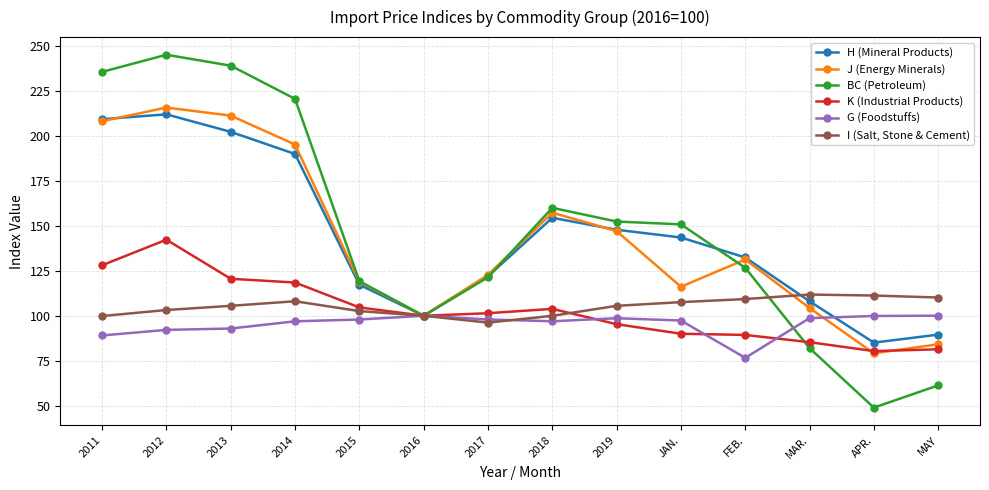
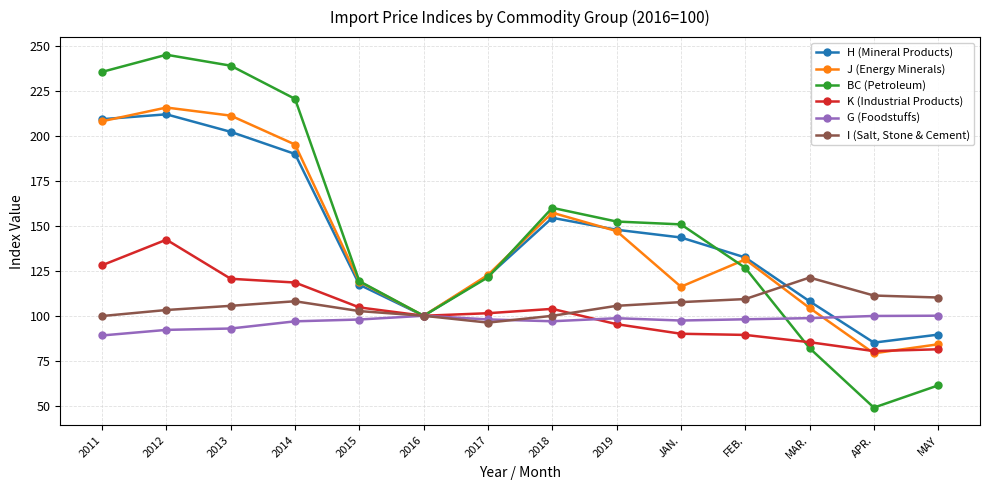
  {
    "H (Mineral Products)": {
      "2012": 212,
      "2013": 202,
      "2014": 190,
      "2015": 117,
      "2018": 154,
      "JAN.": 143,
      "MAR.": 108,
      "APR.": 85,
      "MAY": 90
    },
    "J (Energy Minerals)": {
      "2012": 216,
      "2013": 211,
      "2014": 195,
      "2018": 157,
      "JAN.": 116,
      "MAR.": 104,
      "MAY": 84
    },
    "BC (Petroleum)": {
      "2011": 235,
      "2012": 245,
      "2013": 239,
      "2014": 220,
      "2018": 160,
      "2019": 152,
      "JAN.": 151,
      "FEB.": 127,
      "MAR.": 82,
      "APR.": 49,
      "MAY": 61
    },
    "K (Industrial Products)": {
      "2011": 128,
      "2012": 142,
      "2013": 121,
      "2014": 118,
      "2015": 105,
      "2017": 101,
      "2018": 104,
      "2019": 95,
      "JAN.": 90,
      "FEB.": 89,
      "MAR.": 85,
      "MAY": 81
    },
    "G (Foodstuffs)": {
      "2011": 89,
      "2012": 92,
      "2013": 93,
      "2014": 97,
      "2015": 98,
      "2017": 98,
      "2018": 97,
      "2019": 99,
      "JAN.": 97,
-     "FEB.": 77,
+     "FEB.": 98,
      "MAR.": 99,
      "APR.": 100,
      "MAY": 100
    },
    "I (Salt, Stone & Cement)": {
      "2011": 100,
      "2012": 103,
      "2013": 106,
      "2014": 108,
      "2015": 103,
      "2017": 96,
      "2018": 100,
      "2019": 106,
      "JAN.": 108,
      "FEB.": 109,
-     "MAR.": 112,
+     "MAR.": 121,
      "APR.": 111,
      "MAY": 110
    }
  }
